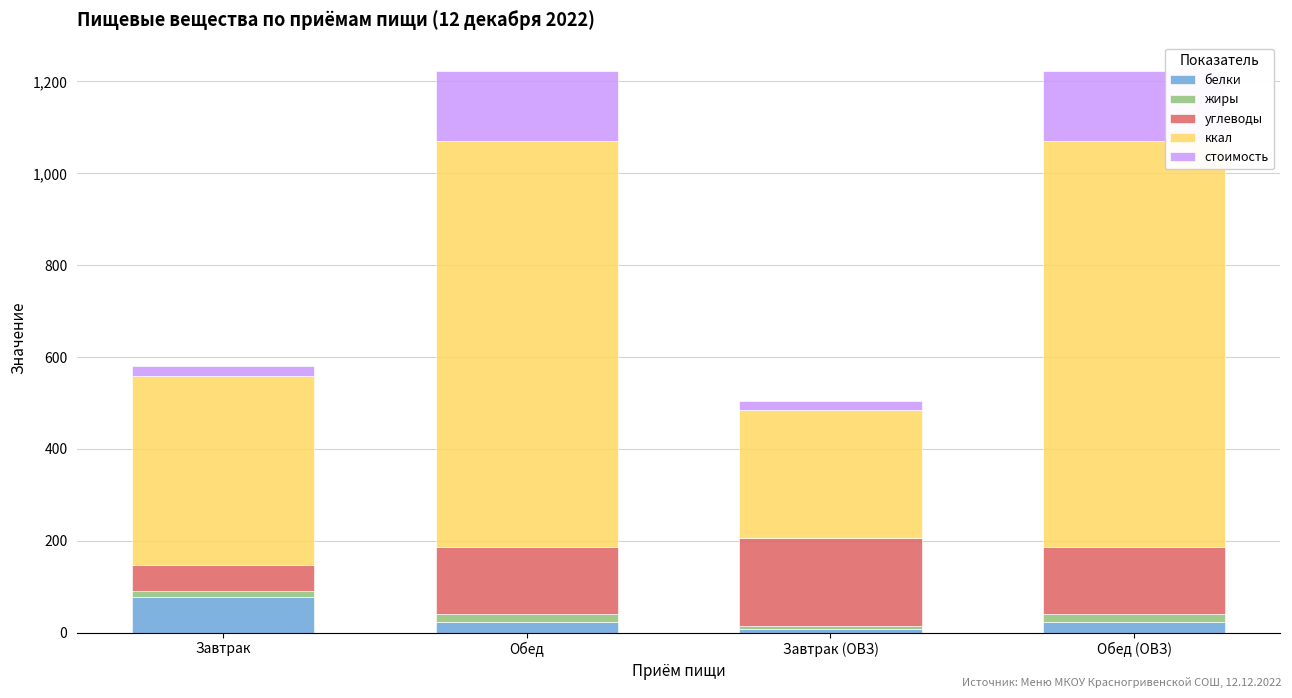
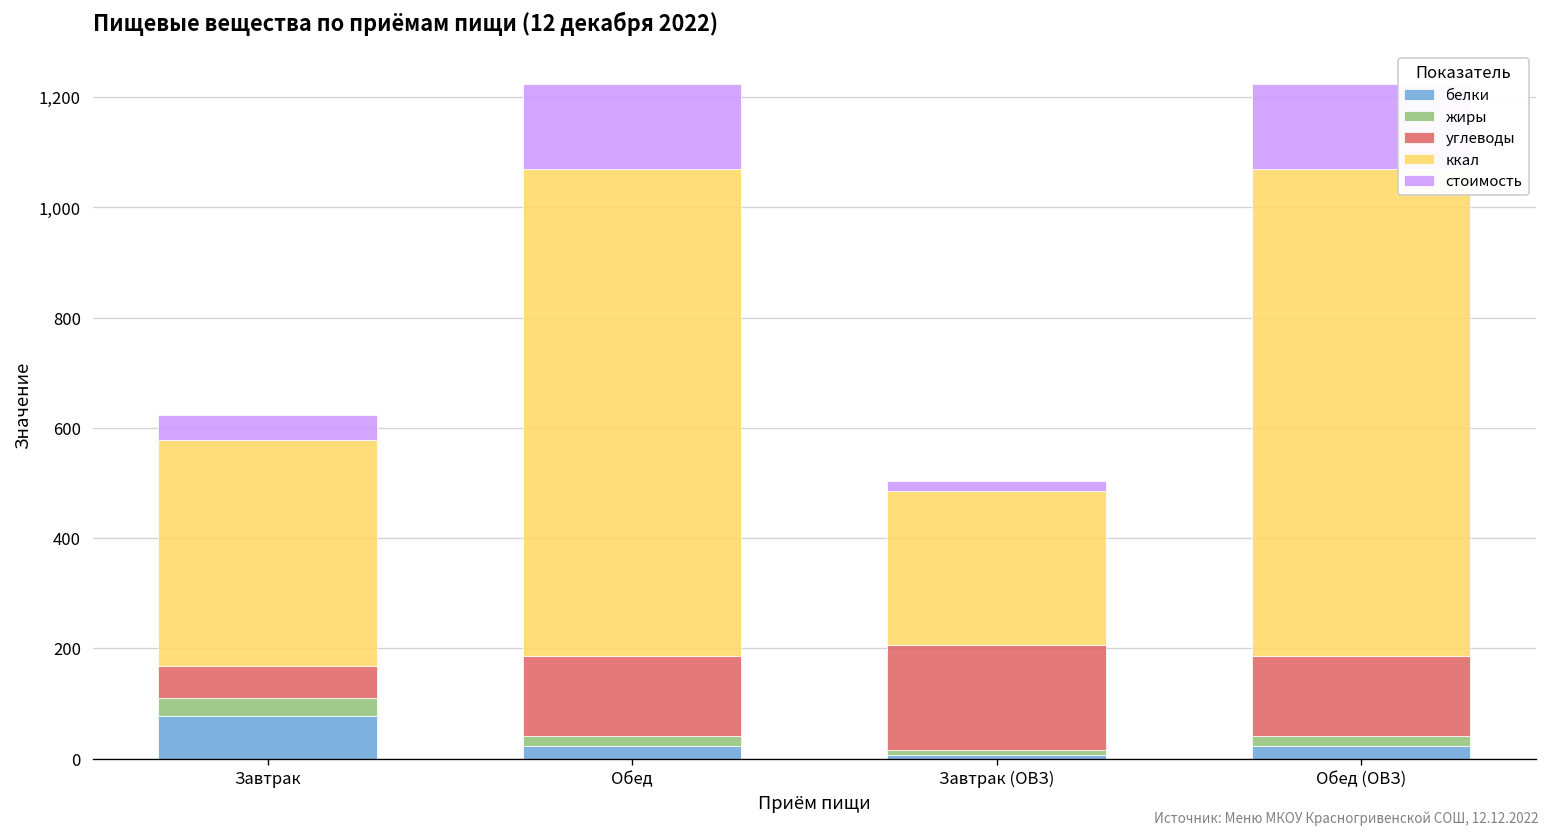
  {
    "белки": {
      "Завтрак": 80,
      "Обед": 20,
      "Завтрак (ОВЗ)": 10,
      "Обед (ОВЗ)": 20
    },
    "жиры": {
-     "Завтрак": 10,
+     "Завтрак": 30,
      "Обед": 20,
      "Завтрак (ОВЗ)": 10,
      "Обед (ОВЗ)": 20
    },
    "углеводы": {
      "Завтрак": 60,
      "Обед": 150,
      "Завтрак (ОВЗ)": 190,
      "Обед (ОВЗ)": 150
    },
    "ккал": {
      "Завтрак": 410,
      "Обед": 880,
      "Завтрак (ОВЗ)": 280,
      "Обед (ОВЗ)": 880
    },
    "стоимость": {
-     "Завтрак": 20,
+     "Завтрак": 50,
      "Обед": 150,
      "Завтрак (ОВЗ)": 20,
      "Обед (ОВЗ)": 150
    }
  }
